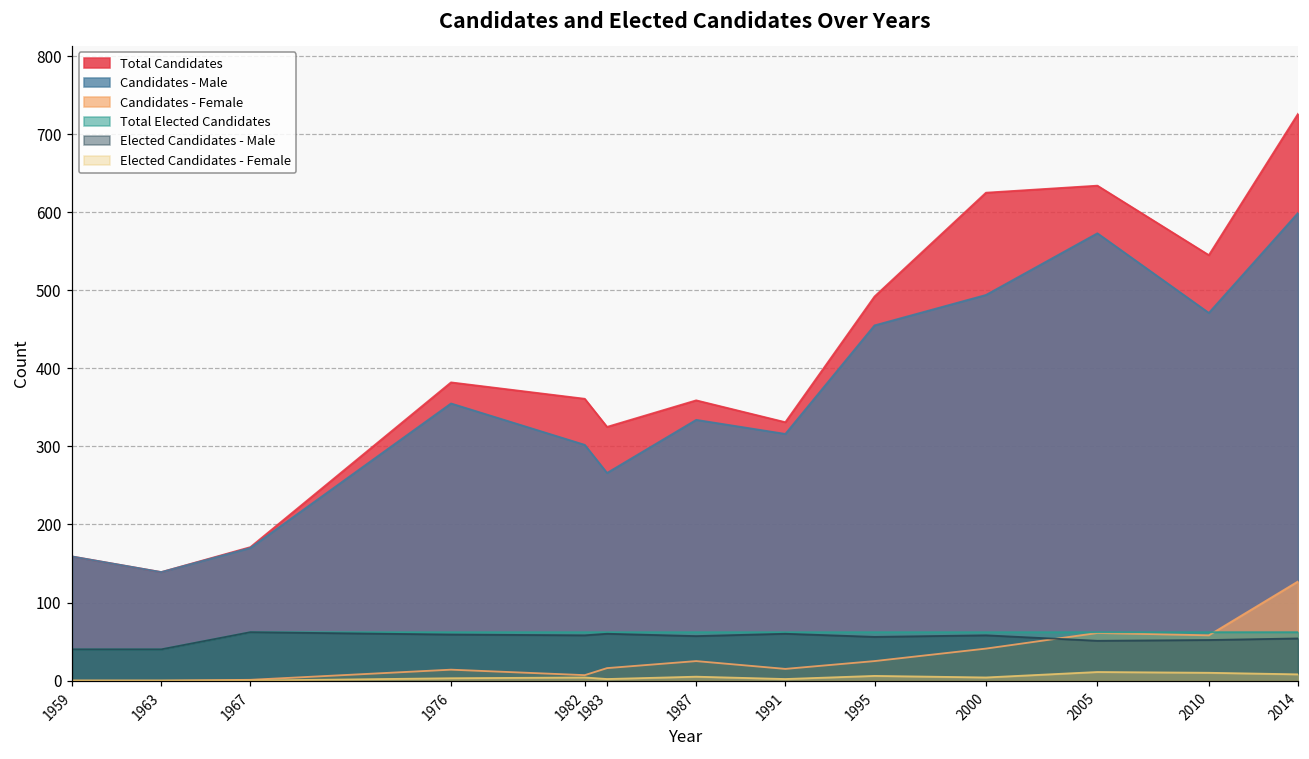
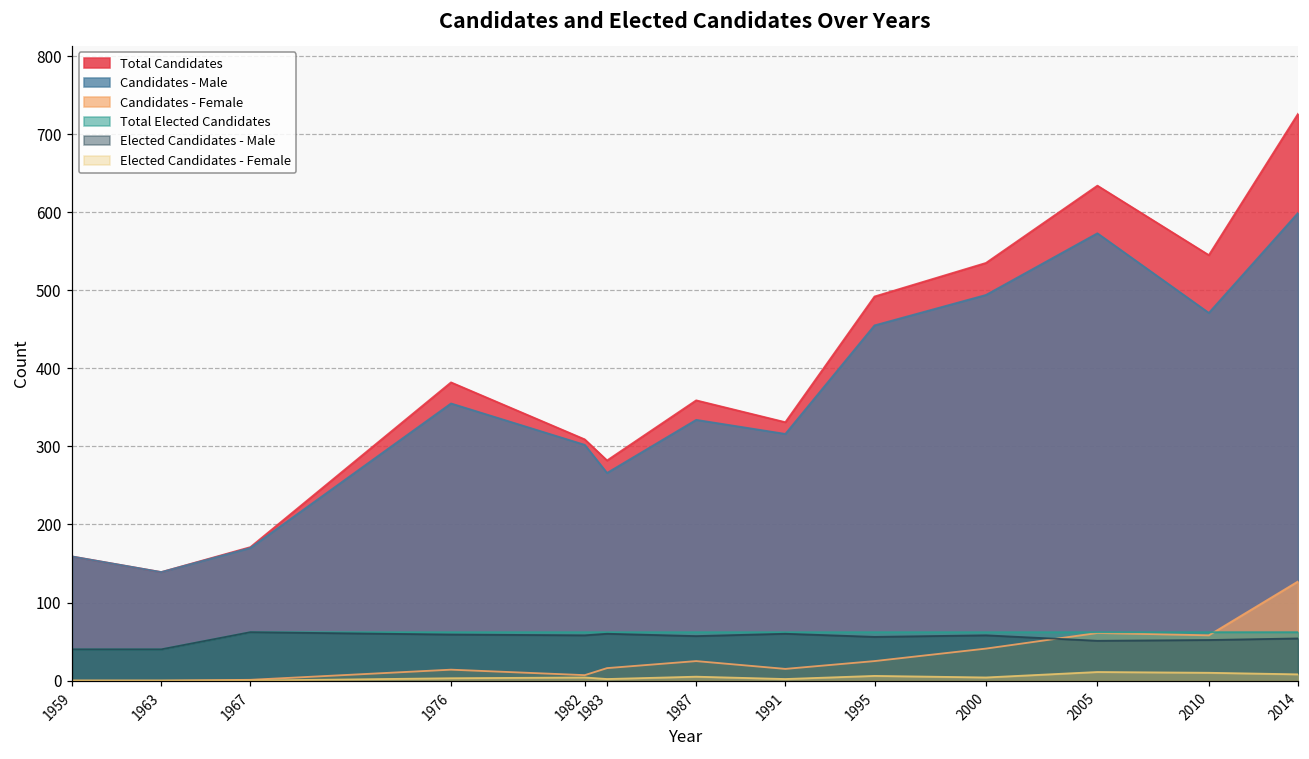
  {
    "Total Candidates": {
      "1976": 380,
-     "1982": 360,
-     "1983": 330,
+     "1982": 310,
+     "1983": 280,
      "1987": 360,
      "1991": 330,
      "1995": 490,
-     "2000": 630,
+     "2000": 540,
      "2005": 630,
      "2010": 550,
      "2014": 730
    }
  }
